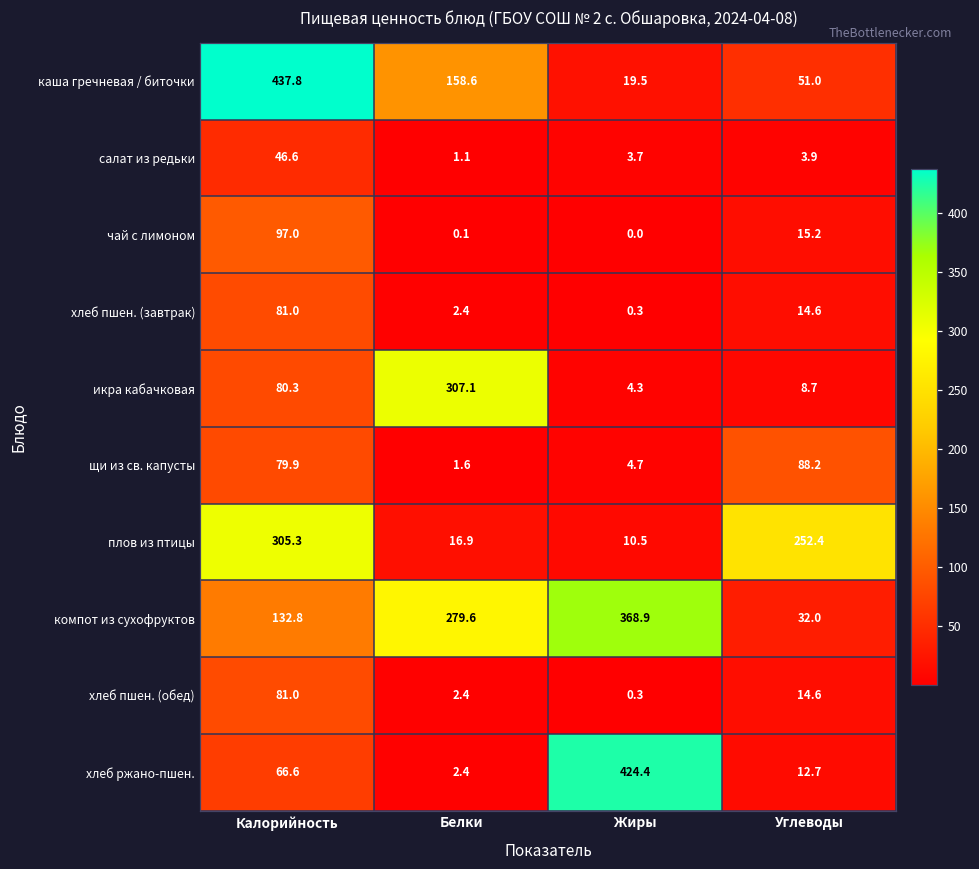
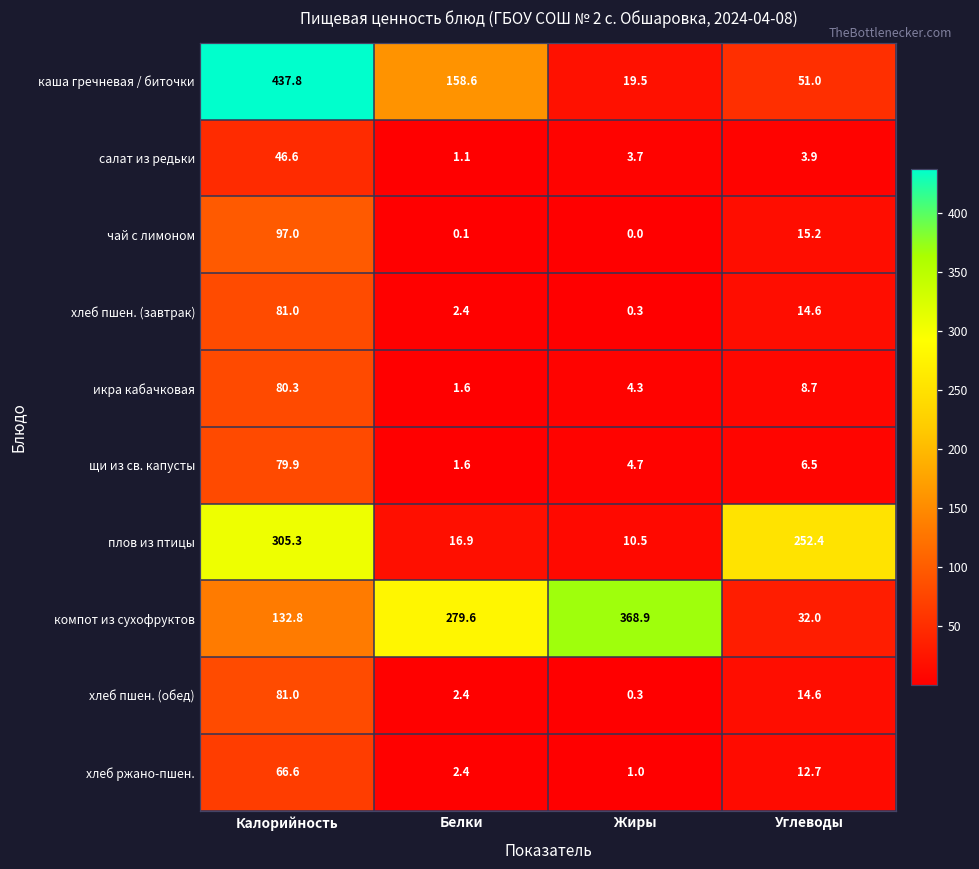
  {
    "каша гречневая / биточки": {
      "Калорийность": 437.8,
      "Белки": 158.6,
      "Жиры": 19.5,
      "Углеводы": 51.0
    },
    "салат из редьки": {
      "Калорийность": 46.6,
      "Белки": 1.1,
      "Жиры": 3.7,
      "Углеводы": 3.9
    },
    "чай с лимоном": {
      "Калорийность": 97.0,
      "Белки": 0.1,
      "Жиры": 0.0,
      "Углеводы": 15.2
    },
    "хлеб пшен. (завтрак)": {
      "Калорийность": 81.0,
      "Белки": 2.4,
      "Жиры": 0.3,
      "Углеводы": 14.6
    },
    "икра кабачковая": {
      "Калорийность": 80.3,
-     "Белки": 307.1,
+     "Белки": 1.6,
      "Жиры": 4.3,
      "Углеводы": 8.7
    },
    "щи из св. капусты": {
      "Калорийность": 79.9,
      "Белки": 1.6,
      "Жиры": 4.7,
-     "Углеводы": 88.2
+     "Углеводы": 6.5
    },
    "плов из птицы": {
      "Калорийность": 305.3,
      "Белки": 16.9,
      "Жиры": 10.5,
      "Углеводы": 252.4
    },
    "компот из сухофруктов": {
      "Калорийность": 132.8,
      "Белки": 279.6,
      "Жиры": 368.9,
      "Углеводы": 32.0
    },
    "хлеб пшен. (обед)": {
      "Калорийность": 81.0,
      "Белки": 2.4,
      "Жиры": 0.3,
      "Углеводы": 14.6
    },
    "хлеб ржано-пшен.": {
      "Калорийность": 66.6,
      "Белки": 2.4,
-     "Жиры": 424.4,
+     "Жиры": 1.0,
      "Углеводы": 12.7
    }
  }
